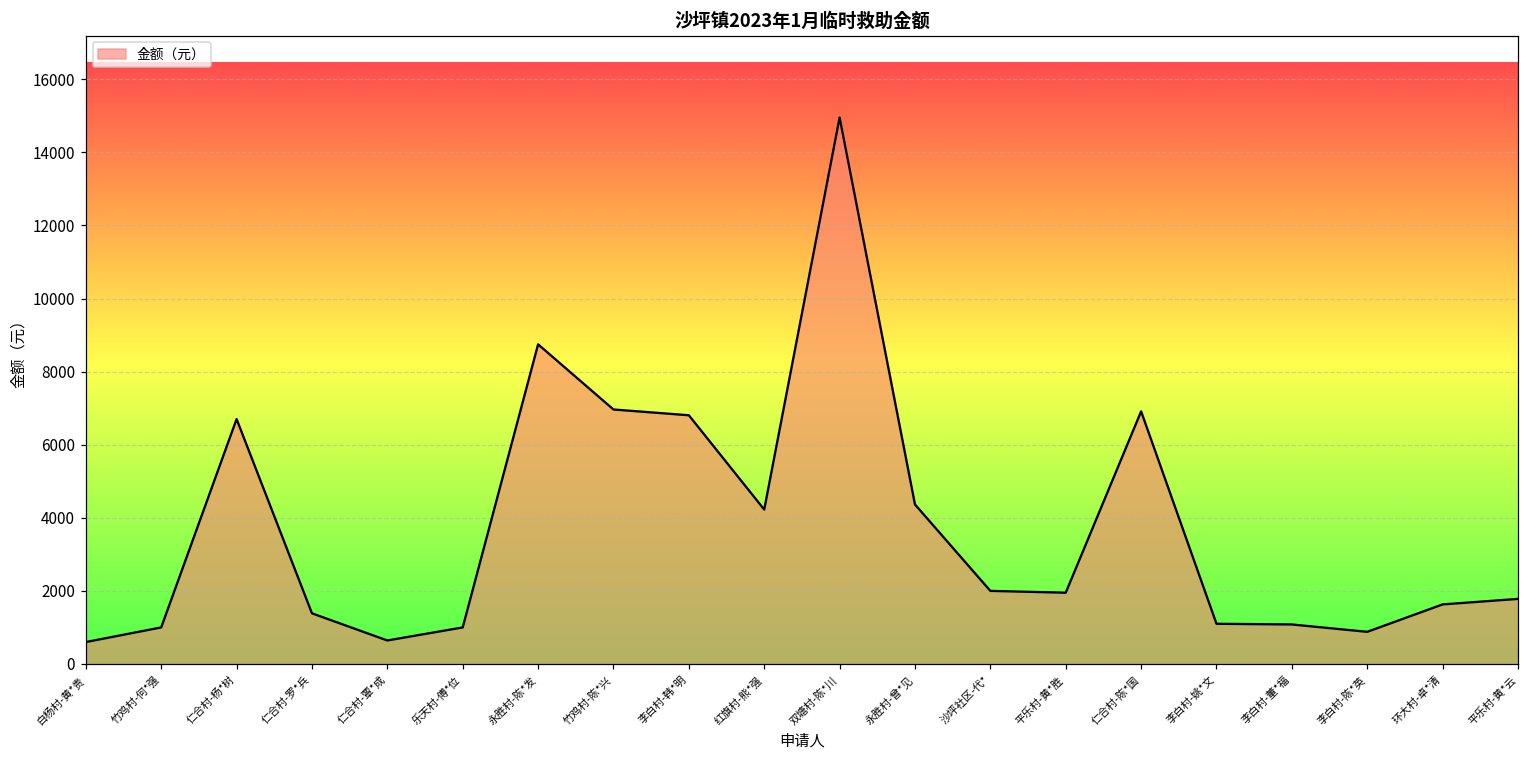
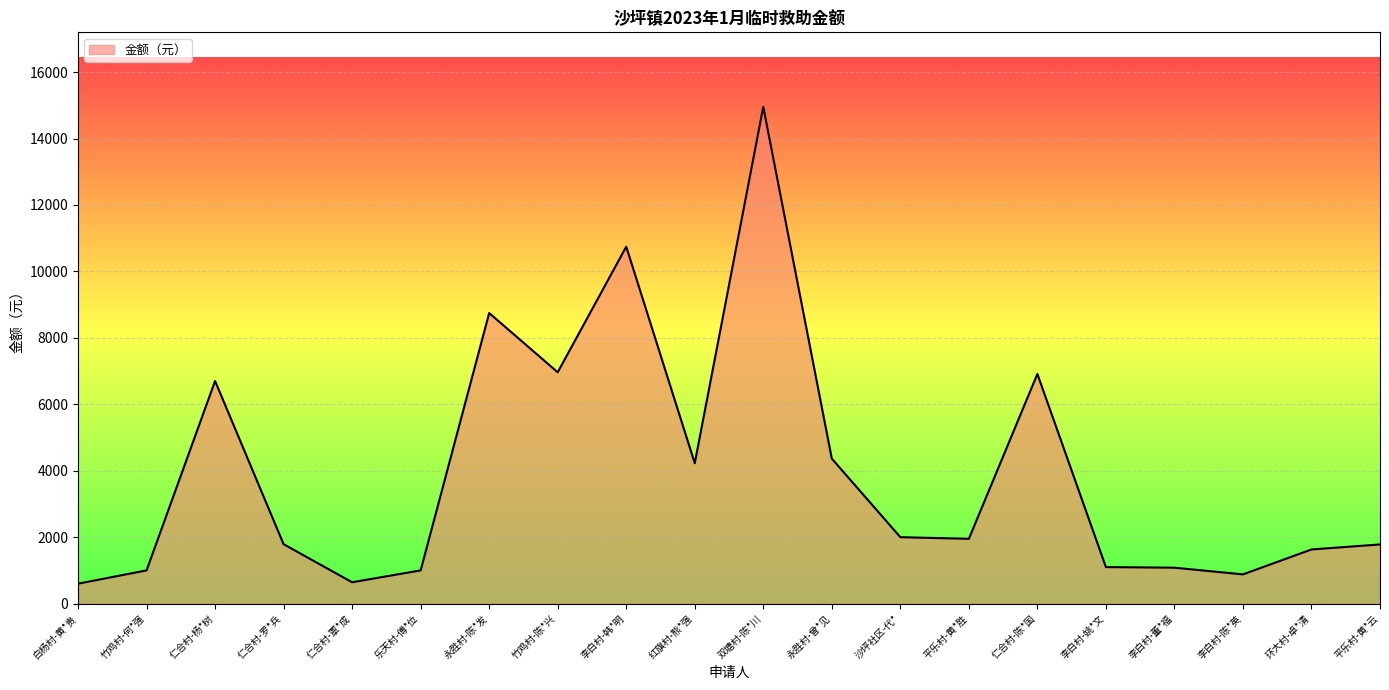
  {
    "白杨村-黄*贵": 600,
    "竹鸡村-何*强": 1000,
    "仁合村-杨*树": 6700,
-   "仁合村-罗*兵": 1400,
+   "仁合村-罗*兵": 1800,
    "仁合村-覃*成": 600,
    "乐天村-傅*位": 1000,
    "永胜村-陈*发": 8700,
    "竹鸡村-陈*兴": 7000,
-   "李白村-韩*明": 6800,
+   "李白村-韩*明": 10700,
    "红旗村-熊*强": 4200,
    "双塘村-陈*川": 15000,
    "永胜村-曾*见": 4400,
    "沙坪社区-代*": 2000,
    "平乐村-黄*胜": 2000,
    "仁合村-陈*国": 6900,
    "李白村-姚*文": 1100,
    "李白村-董*福": 1100,
    "李白村-陈*英": 900,
    "环大村-卓*清": 1600,
    "平乐村-黄*云": 1800
  }
